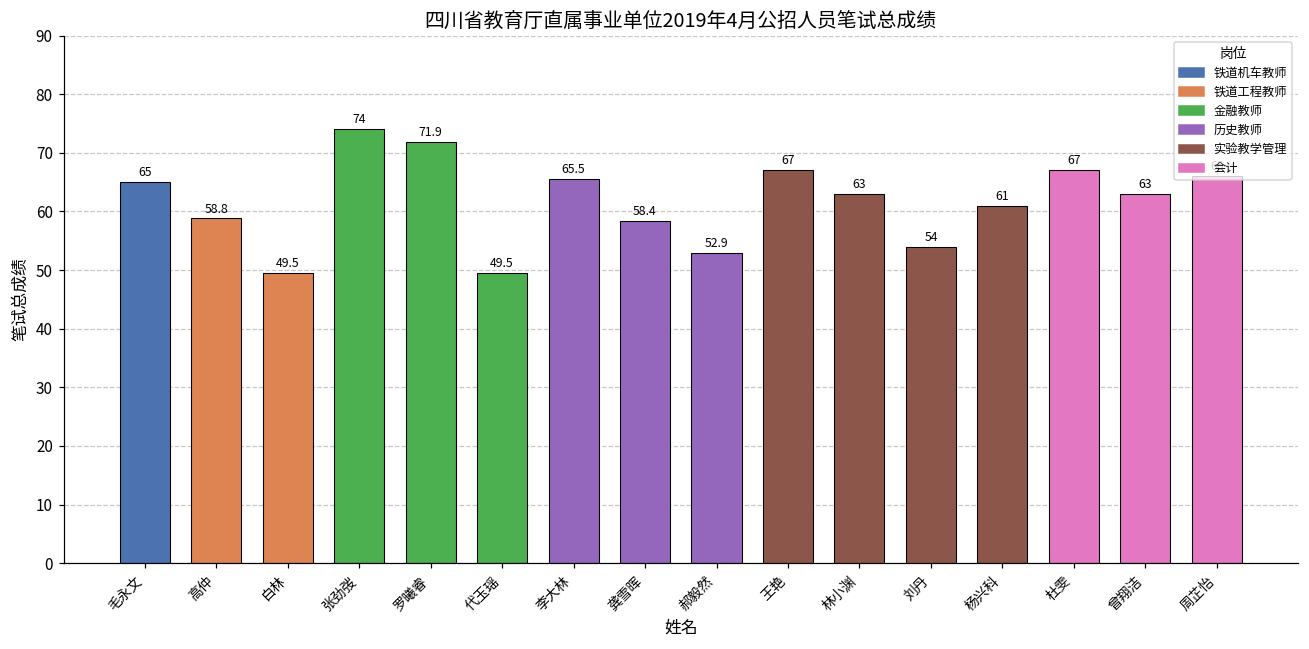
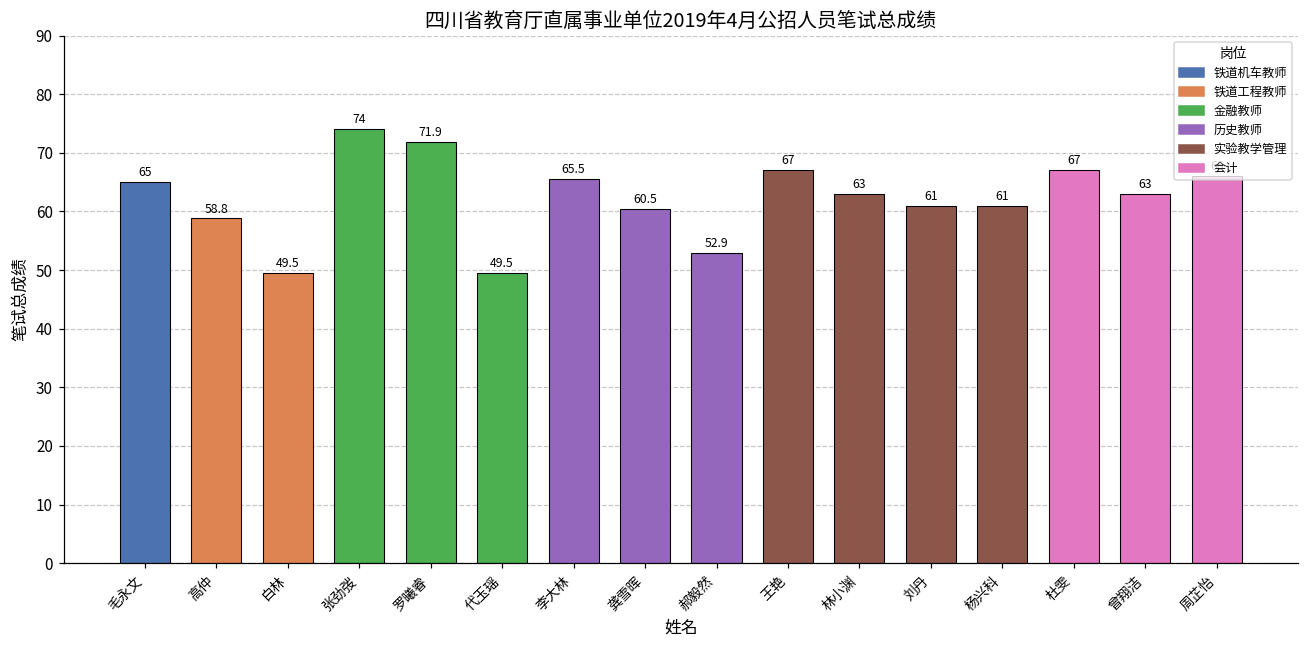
  {
    "毛永文": 65,
    "高仲": 58.8,
    "白林": 49.5,
    "张劲弢": 74,
    "罗曦睿": 71.9,
    "代玉瑶": 49.5,
    "李大林": 65.5,
-   "龚雪晖": 58.4,
+   "龚雪晖": 60.5,
    "郝毅然": 52.9,
    "王艳": 67,
    "林小渊": 63,
-   "刘丹": 54,
+   "刘丹": 61,
    "杨兴科": 61,
    "杜雯": 67,
    "曾翔洁": 63
  }
